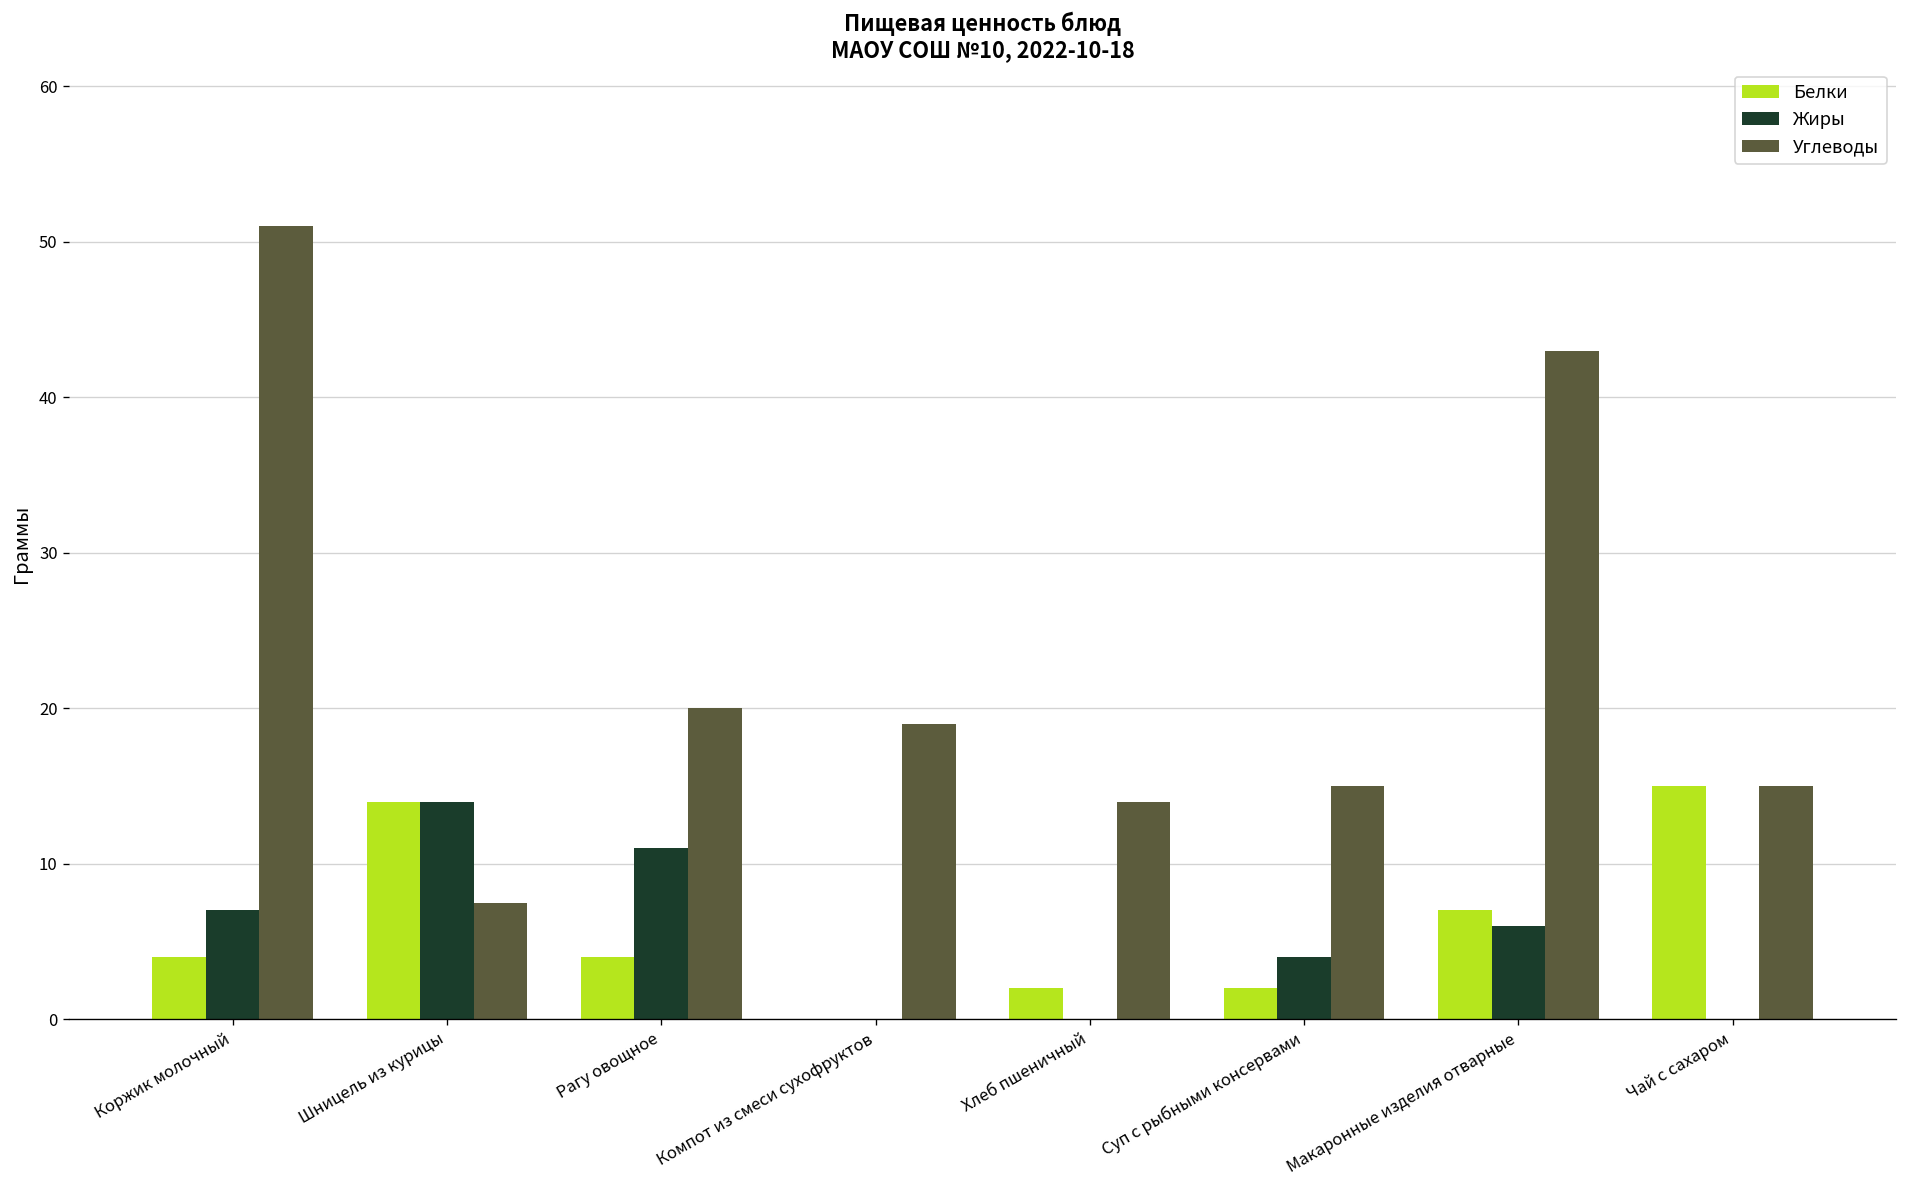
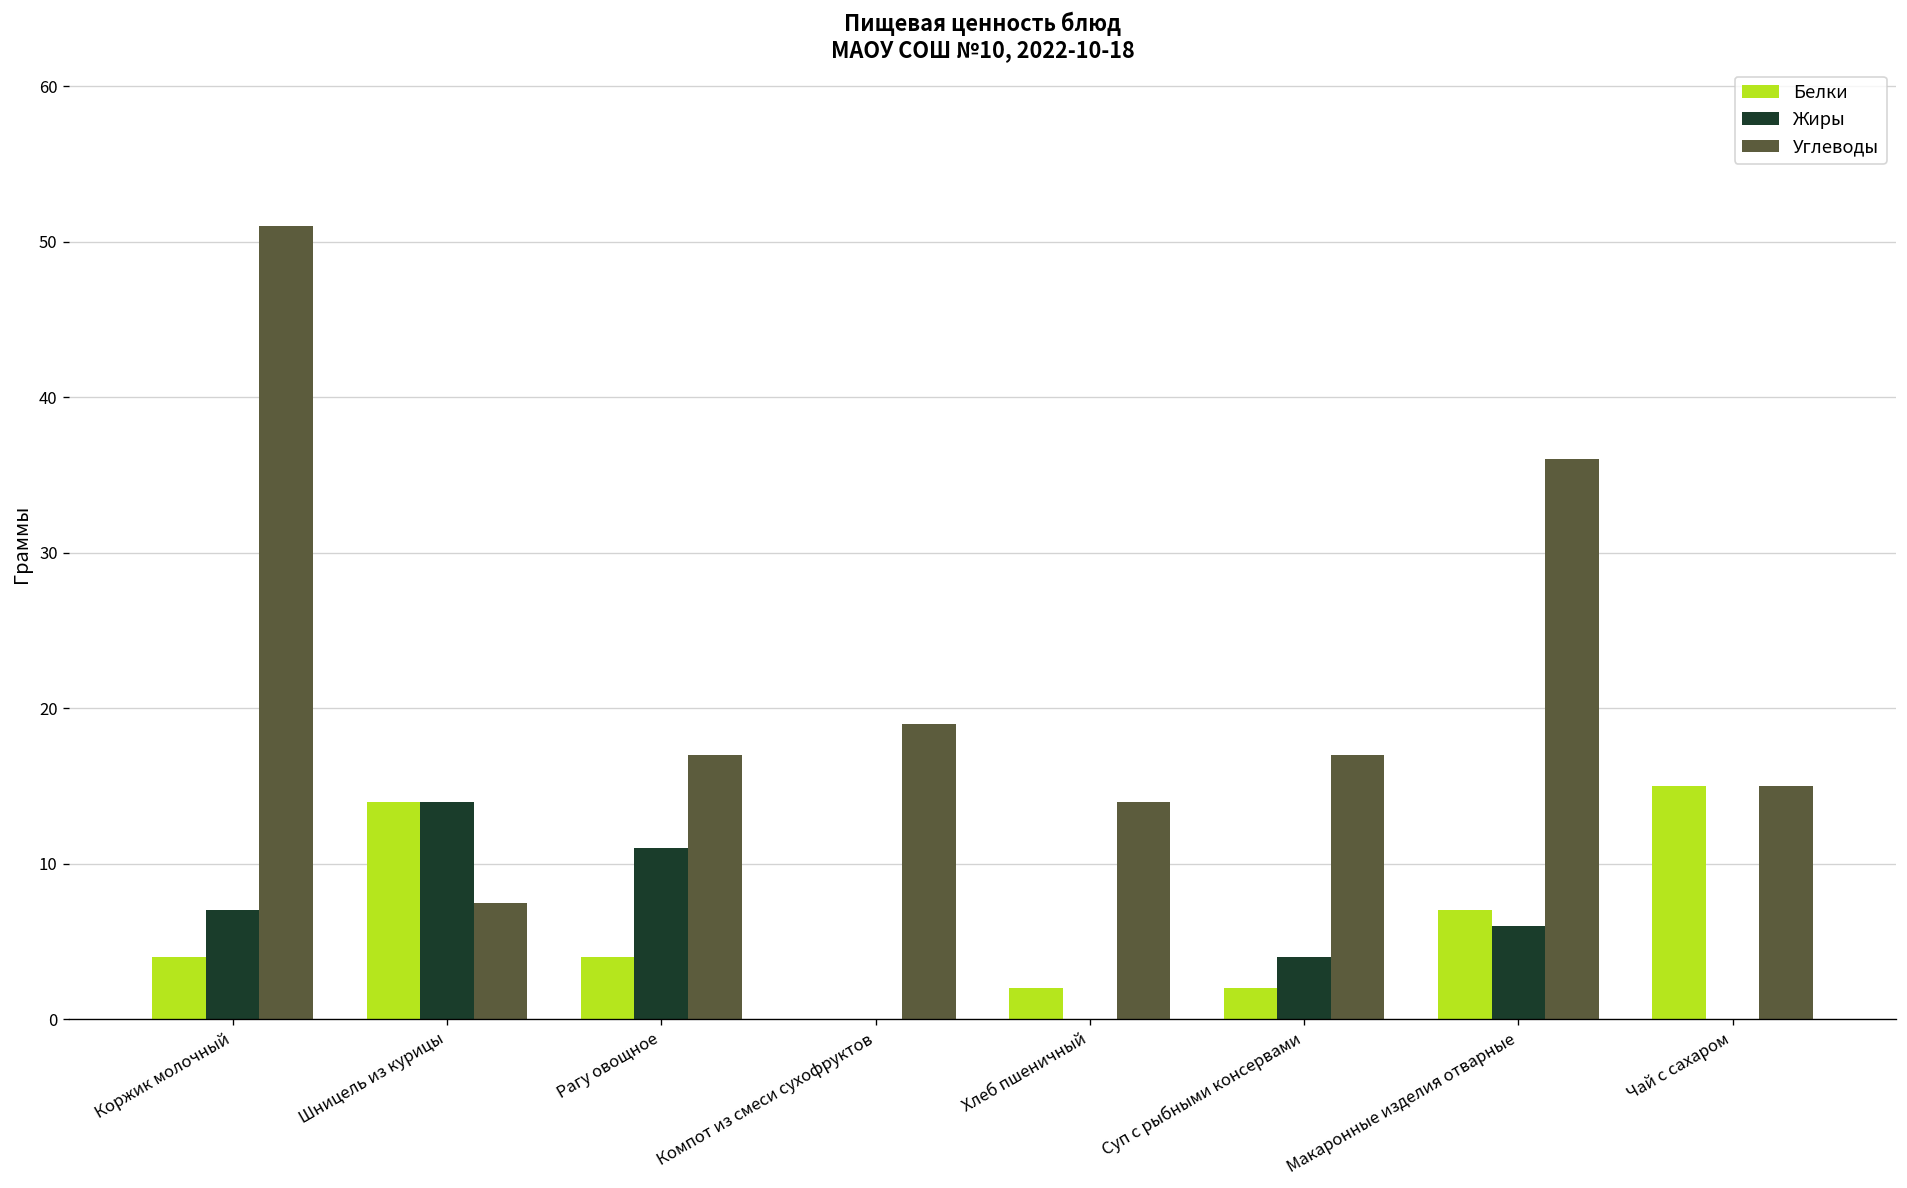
  {
    "Белки": {
      "Коржик молочный": 4,
      "Шницель из курицы": 14,
      "Рагу овощное": 4,
      "Компот из смеси сухофруктов": 0,
      "Хлеб пшеничный": 2,
      "Суп с рыбными консервами": 2,
      "Макаронные изделия отварные": 7,
      "Чай с сахаром": 15
    },
    "Жиры": {
      "Коржик молочный": 7,
      "Шницель из курицы": 14,
      "Рагу овощное": 11,
      "Компот из смеси сухофруктов": 0,
      "Хлеб пшеничный": 0,
      "Суп с рыбными консервами": 4,
      "Макаронные изделия отварные": 6,
      "Чай с сахаром": 0
    },
    "Углеводы": {
      "Коржик молочный": 51,
      "Шницель из курицы": 7.5,
-     "Рагу овощное": 20,
+     "Рагу овощное": 17,
      "Компот из смеси сухофруктов": 19,
      "Хлеб пшеничный": 14,
-     "Суп с рыбными консервами": 15,
-     "Макаронные изделия отварные": 43,
+     "Суп с рыбными консервами": 17,
+     "Макаронные изделия отварные": 36,
      "Чай с сахаром": 15
    }
  }
